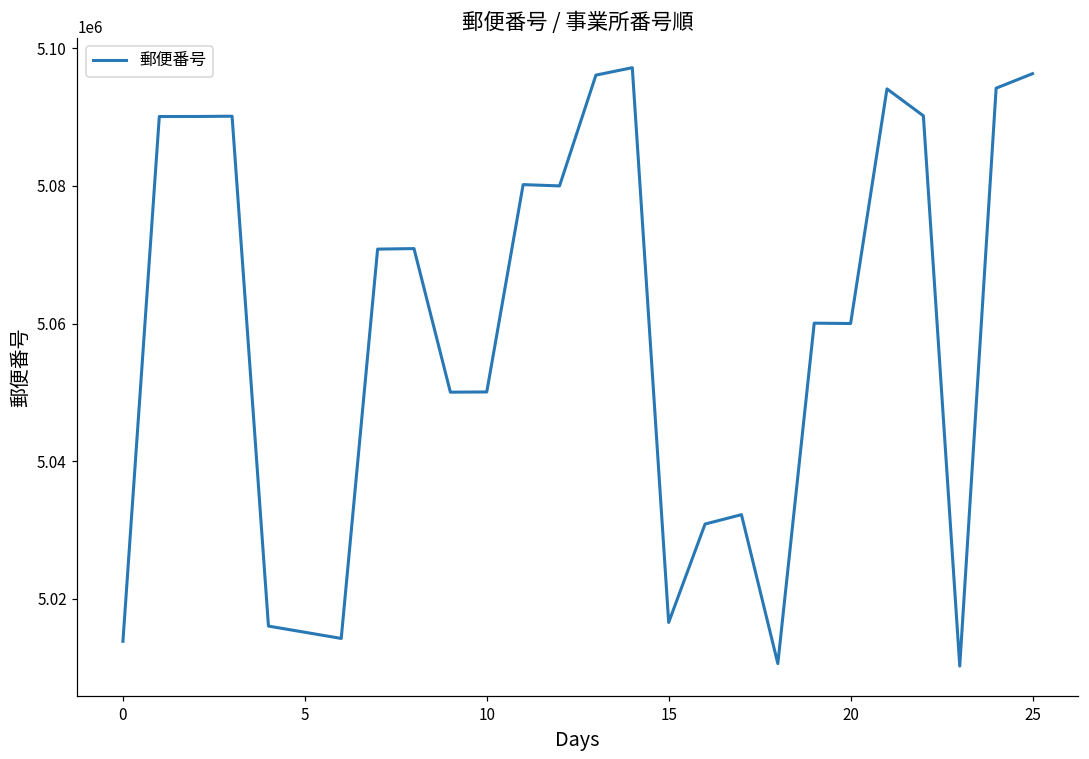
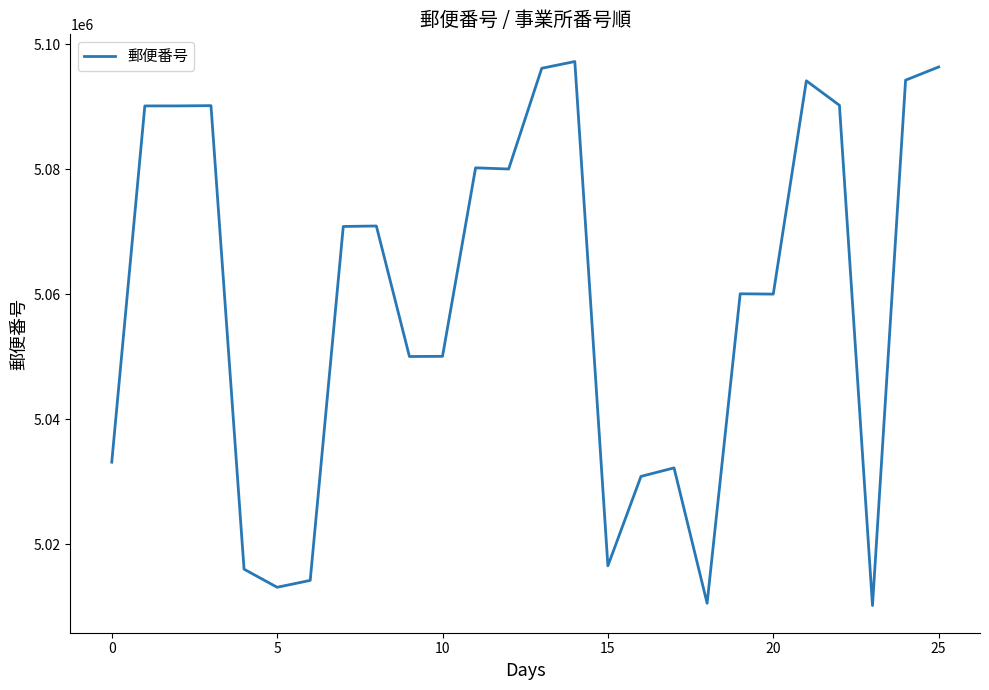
  {
-   "0": 5014000,
-   "5": 5015000,
+   "0": 5033000,
+   "5": 5013000,
    "10": 5050000,
    "15": 5017000,
    "20": 5060000,
    "25": 5096000
  }
